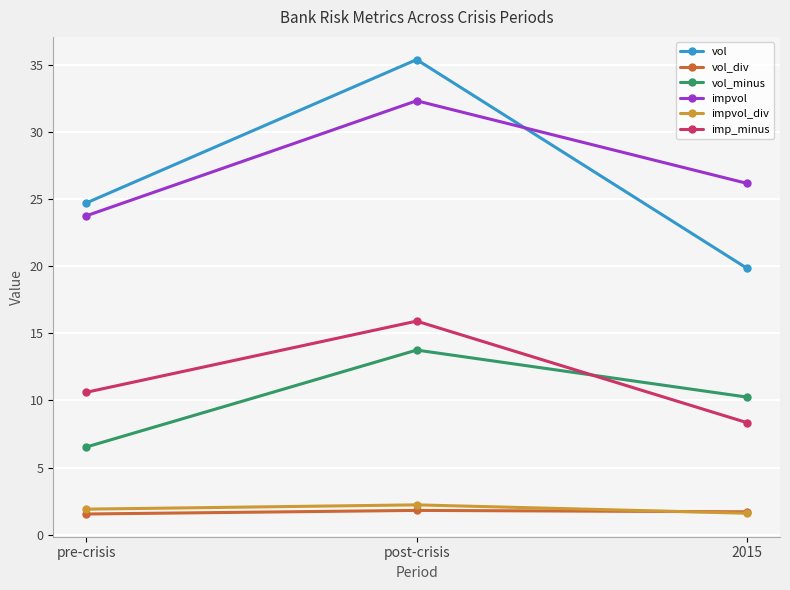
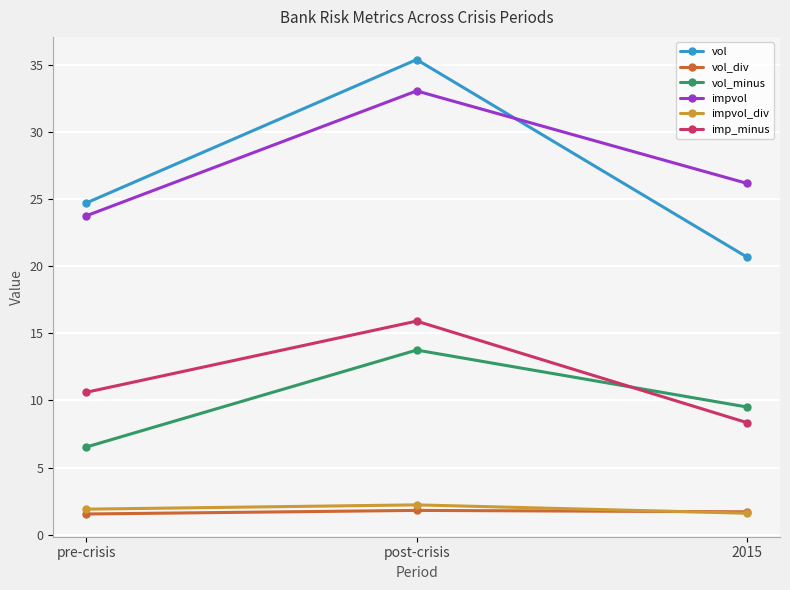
  {
    "vol": {
      "pre-crisis": 24.7,
      "post-crisis": 35.4,
-     "2015": 19.8
+     "2015": 20.7
    },
    "vol_minus": {
      "pre-crisis": 6.5,
      "post-crisis": 13.7,
-     "2015": 10.2
+     "2015": 9.5
    },
    "impvol": {
      "pre-crisis": 23.7,
-     "post-crisis": 32.3,
+     "post-crisis": 33.0,
      "2015": 26.2
    },
    "imp_minus": {
      "pre-crisis": 10.6,
      "post-crisis": 15.9,
      "2015": 8.3
    }
  }
